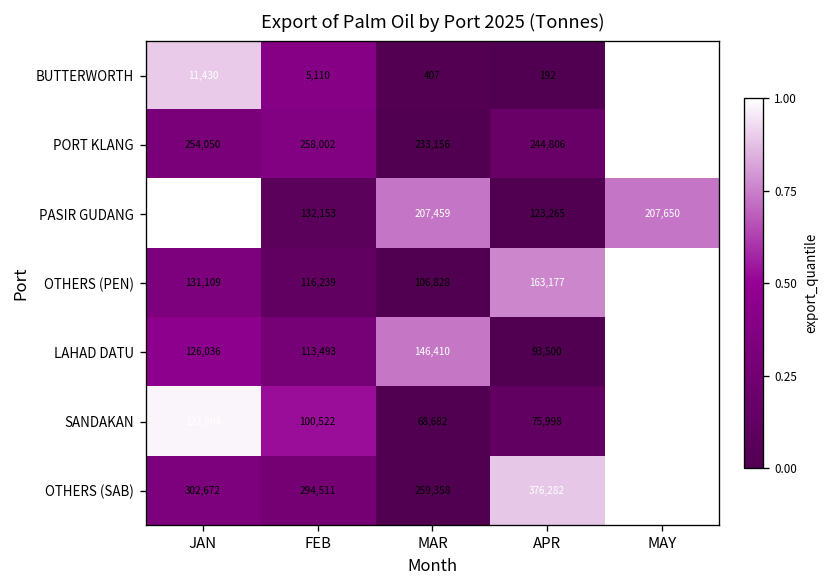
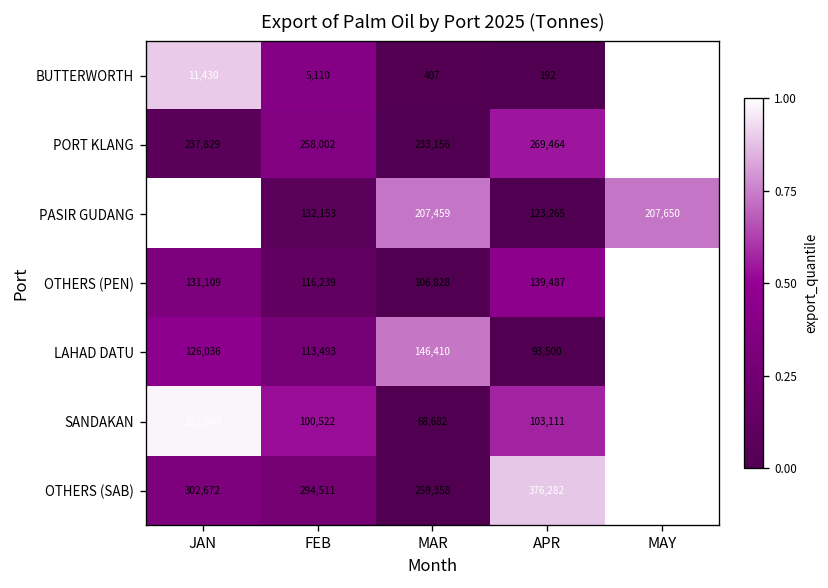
  {
    "BUTTERWORTH": {
      "JAN": "11,430",
      "FEB": "5,110",
      "MAR": "407",
      "APR": "192"
    },
    "PORT KLANG": {
-     "JAN": "254,050",
+     "JAN": "237,829",
      "FEB": "258,002",
      "MAR": "233,156",
-     "APR": "244,806"
+     "APR": "269,464"
    },
    "PASIR GUDANG": {
      "FEB": "132,153",
      "MAR": "207,459",
      "APR": "123,265",
      "MAY": "207,650"
    },
    "OTHERS (PEN)": {
      "JAN": "131,109",
      "FEB": "116,239",
      "MAR": "106,828",
-     "APR": "163,177"
+     "APR": "139,487"
    },
    "LAHAD DATU": {
      "JAN": "126,036",
      "FEB": "113,493",
      "MAR": "146,410",
      "APR": "93,500"
    },
    "SANDAKAN": {
      "FEB": "100,522",
      "MAR": "68,682",
-     "APR": "75,998"
+     "APR": "103,111"
    },
    "OTHERS (SAB)": {
      "JAN": "302,672",
      "FEB": "294,511",
      "MAR": "259,358",
      "APR": "376,282"
    }
  }
